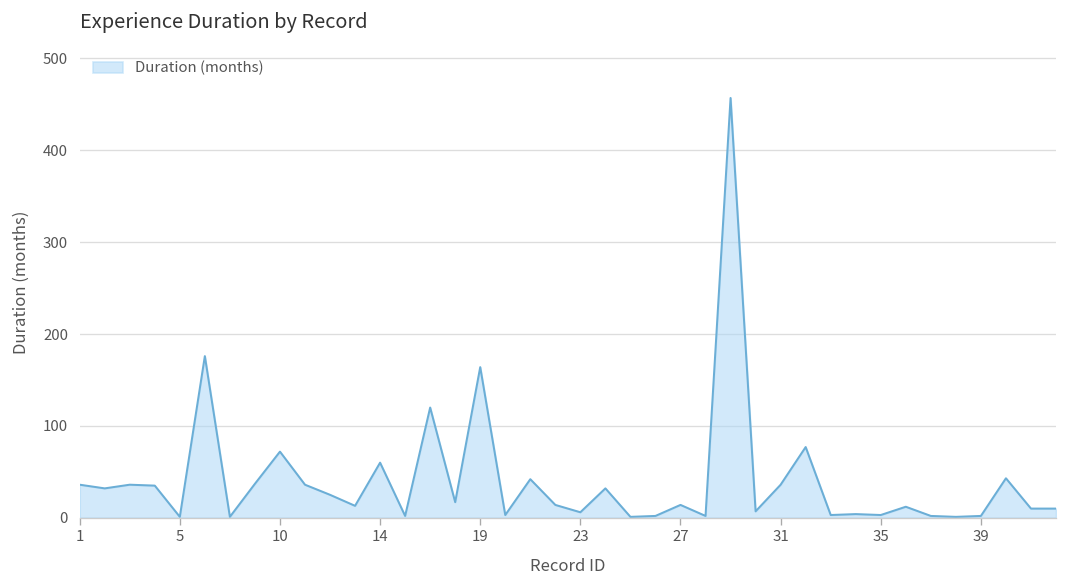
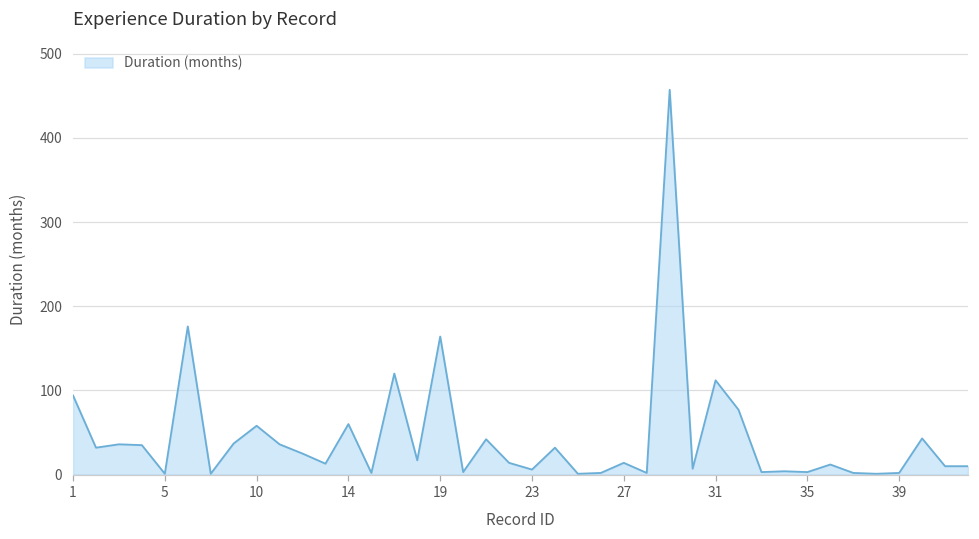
  {
-   "1": 40,
+   "1": 90,
    "5": 0,
-   "10": 70,
+   "10": 60,
    "14": 60,
    "19": 160,
    "23": 10,
    "27": 10,
-   "31": 40,
+   "31": 110,
    "35": 0,
    "39": 0
  }
